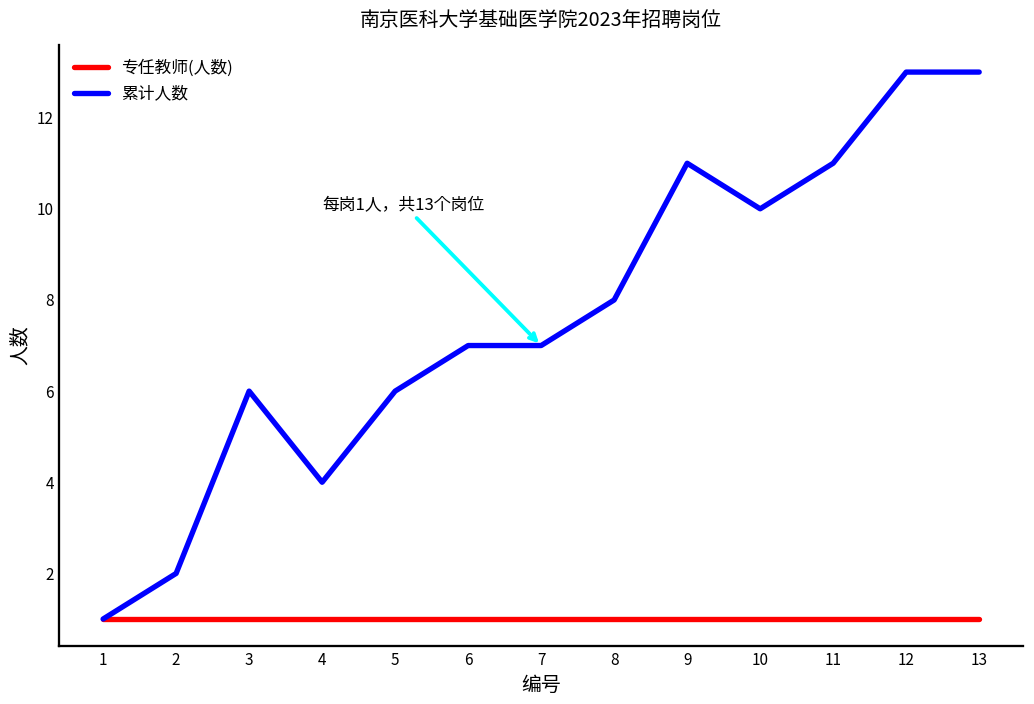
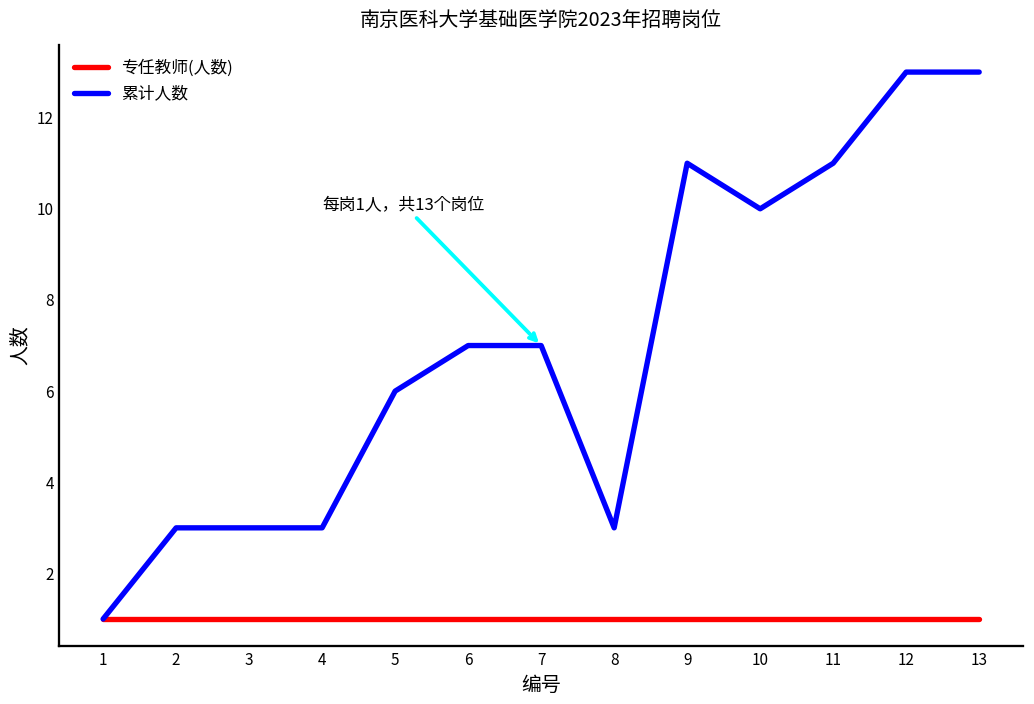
  {
    "专任教师(人数)": {
      "2": 1,
      "3": 1,
      "4": 1,
      "5": 1,
      "6": 1,
      "7": 1,
      "8": 1,
      "9": 1,
      "10": 1,
      "11": 1,
      "12": 1,
      "13": 1
    },
    "累计人数": {
-     "2": 2,
-     "3": 6,
-     "4": 4,
+     "2": 3,
+     "3": 3,
+     "4": 3,
      "5": 6,
      "6": 7,
      "7": 7,
-     "8": 8,
+     "8": 3,
      "9": 11,
      "10": 10,
      "11": 11,
      "12": 13,
      "13": 13
    }
  }
